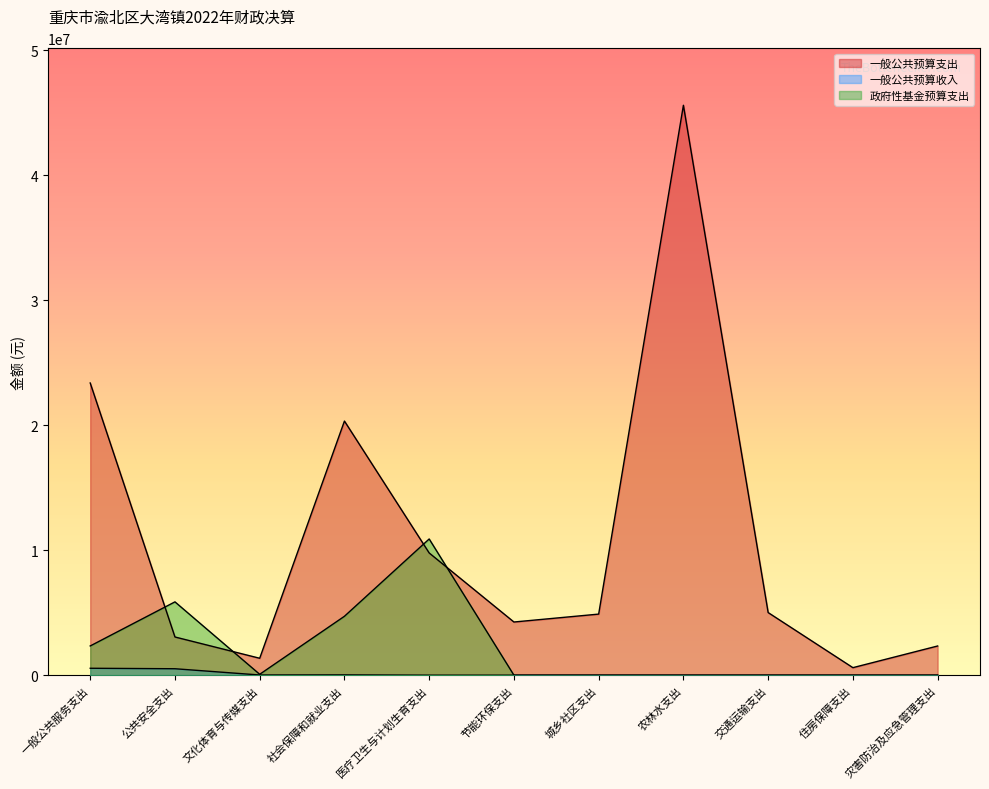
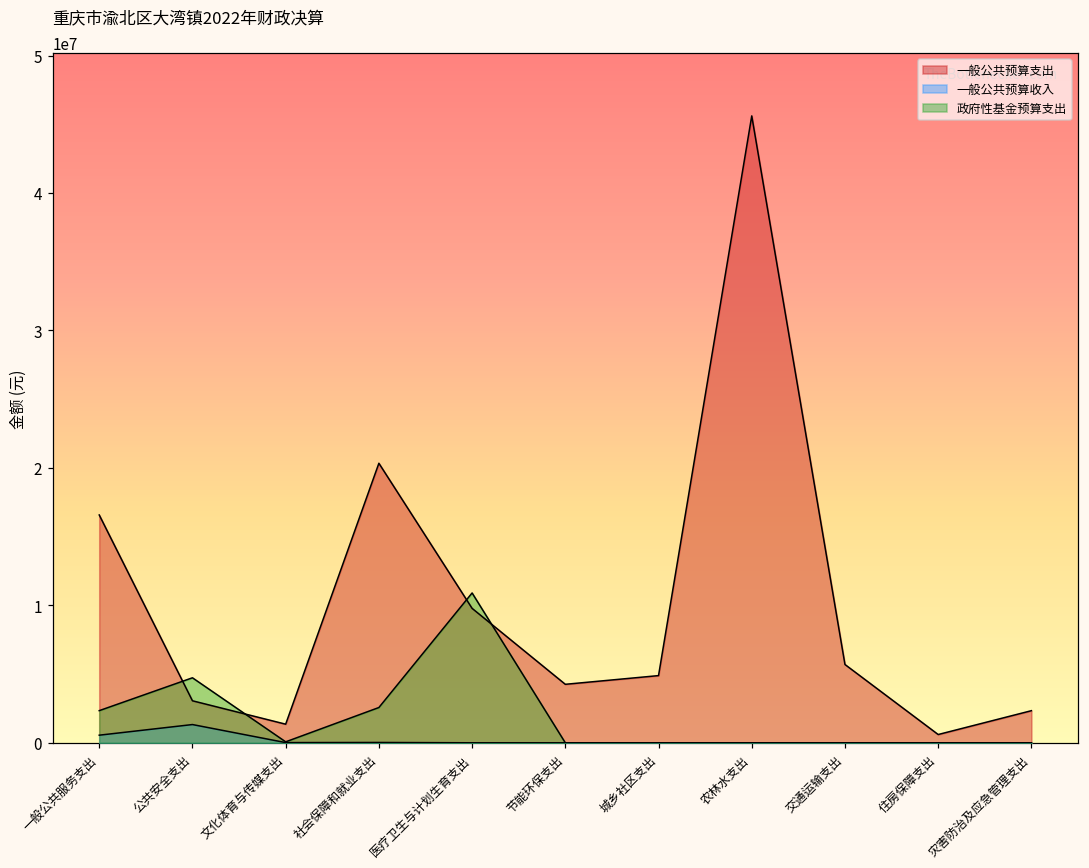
  {
    "一般公共预算支出": {
-     "一般公共服务支出": 23400000,
+     "一般公共服务支出": 16600000,
      "公共安全支出": 3100000,
      "文化体育与传媒支出": 1400000,
      "社会保障和就业支出": 20300000,
      "医疗卫生与计划生育支出": 9800000,
      "节能环保支出": 4300000,
      "城乡社区支出": 4900000,
      "农林水支出": 45600000,
-     "交通运输支出": 5000000,
+     "交通运输支出": 5700000,
      "住房保障支出": 600000,
      "灾害防治及应急管理支出": 2300000
    },
    "一般公共预算收入": {
      "一般公共服务支出": 600000,
-     "公共安全支出": 500000,
+     "公共安全支出": 1300000,
      "社会保障和就业支出": 0,
      "医疗卫生与计划生育支出": 0
    },
    "政府性基金预算支出": {
      "一般公共服务支出": 2300000,
-     "公共安全支出": 5900000,
-     "社会保障和就业支出": 4700000,
+     "公共安全支出": 4700000,
+     "社会保障和就业支出": 2600000,
      "医疗卫生与计划生育支出": 10900000
    }
  }
